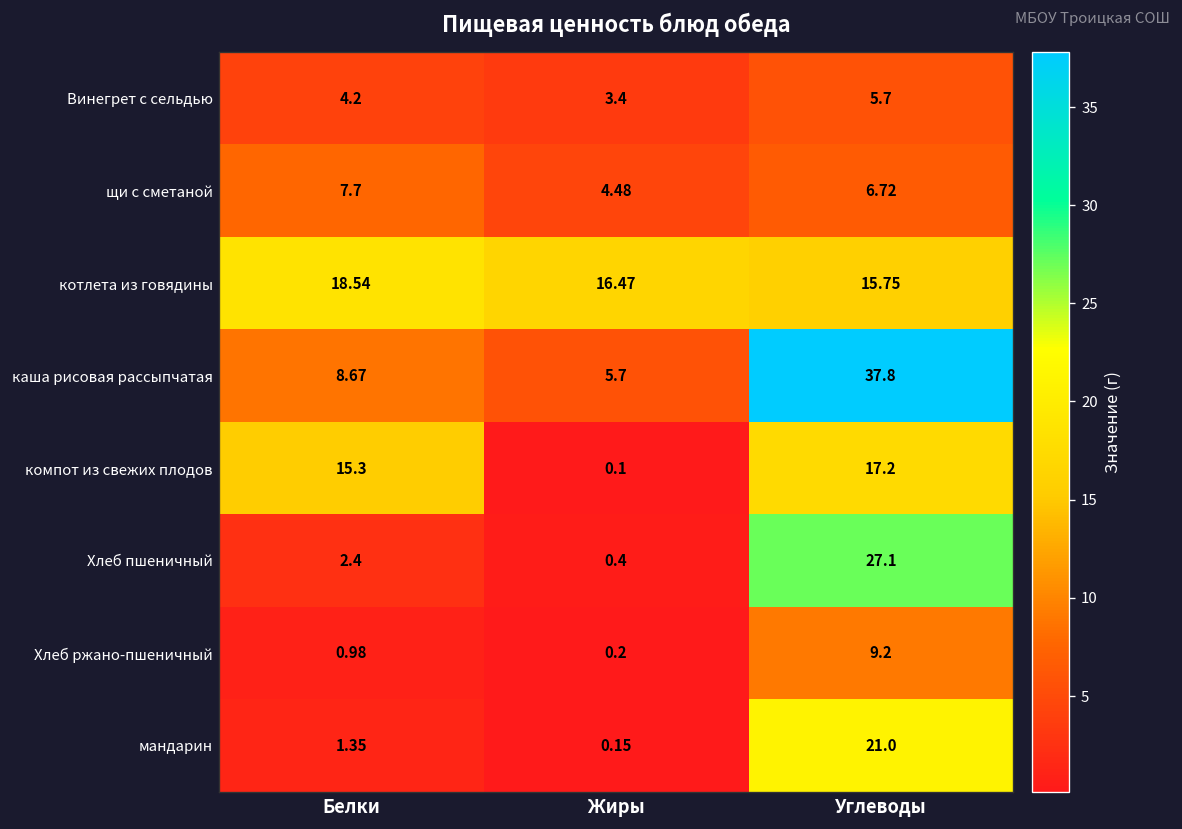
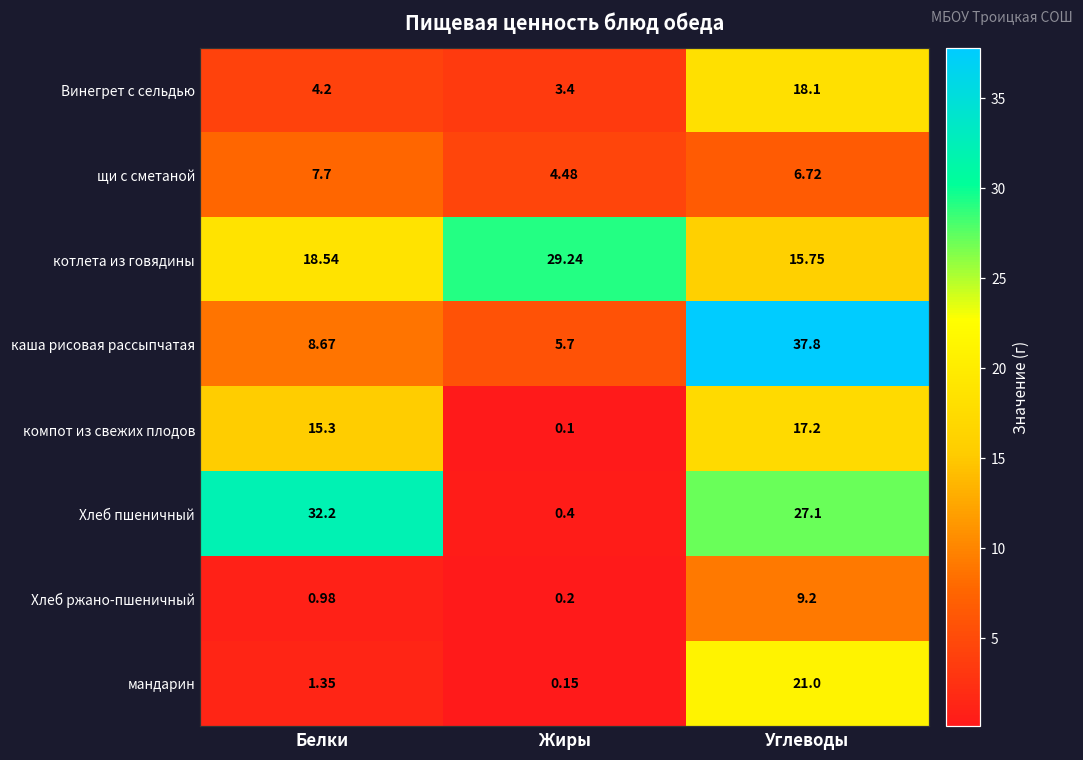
  {
    "Винегрет с сельдью": {
      "Белки": 4.2,
      "Жиры": 3.4,
-     "Углеводы": 5.7
+     "Углеводы": 18.1
    },
    "щи с сметаной": {
      "Белки": 7.7,
      "Жиры": 4.48,
      "Углеводы": 6.72
    },
    "котлета из говядины": {
      "Белки": 18.54,
-     "Жиры": 16.47,
+     "Жиры": 29.24,
      "Углеводы": 15.75
    },
    "каша рисовая рассыпчатая": {
      "Белки": 8.67,
      "Жиры": 5.7,
      "Углеводы": 37.8
    },
    "компот из свежих плодов": {
      "Белки": 15.3,
      "Жиры": 0.1,
      "Углеводы": 17.2
    },
    "Хлеб пшеничный": {
-     "Белки": 2.4,
+     "Белки": 32.2,
      "Жиры": 0.4,
      "Углеводы": 27.1
    },
    "Хлеб ржано-пшеничный": {
      "Белки": 0.98,
      "Жиры": 0.2,
      "Углеводы": 9.2
    },
    "мандарин": {
      "Белки": 1.35,
      "Жиры": 0.15,
      "Углеводы": 21.0
    }
  }
